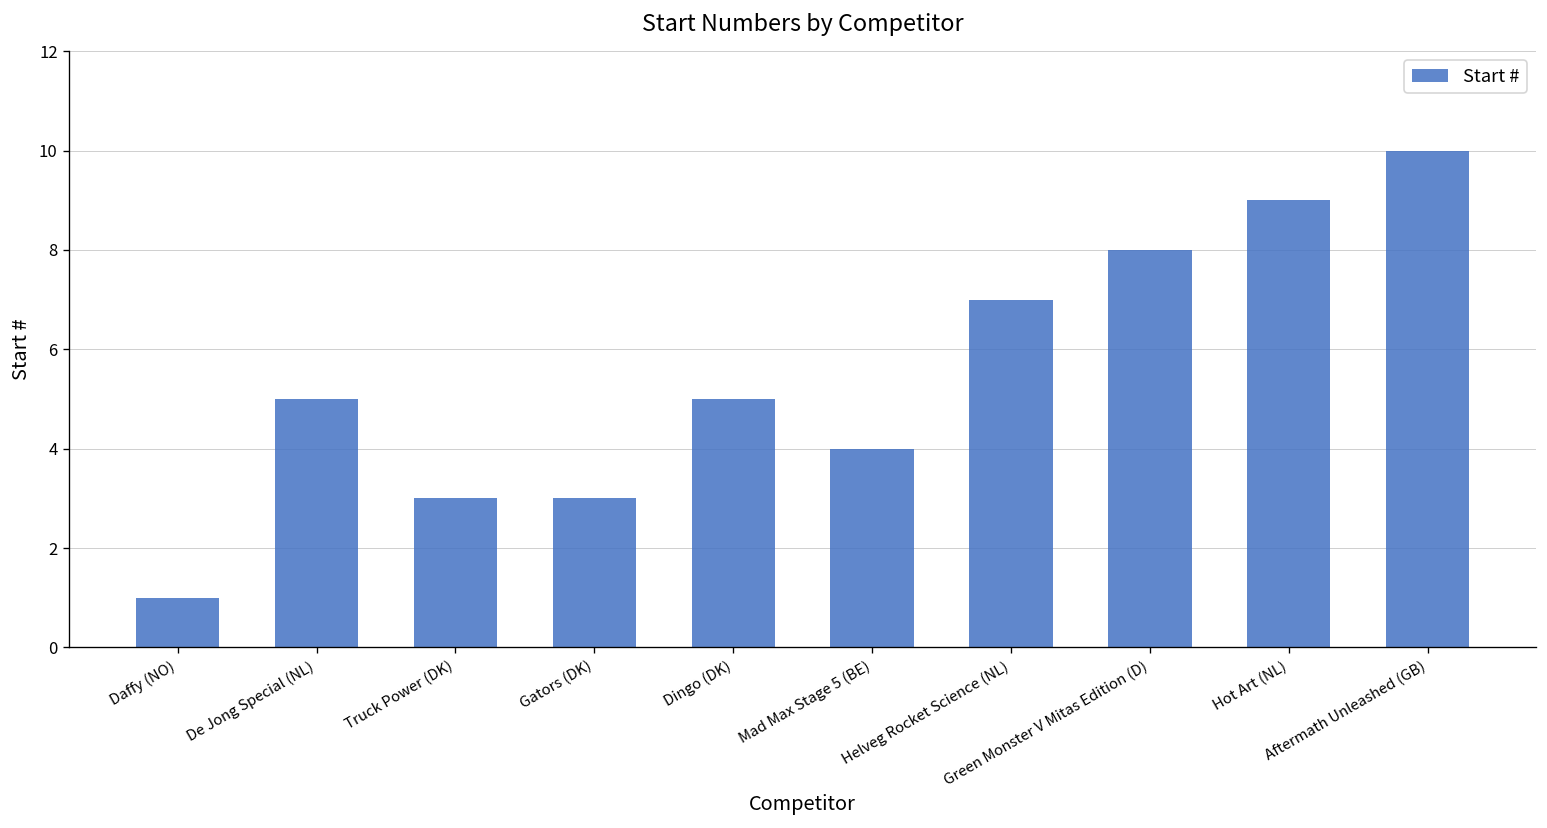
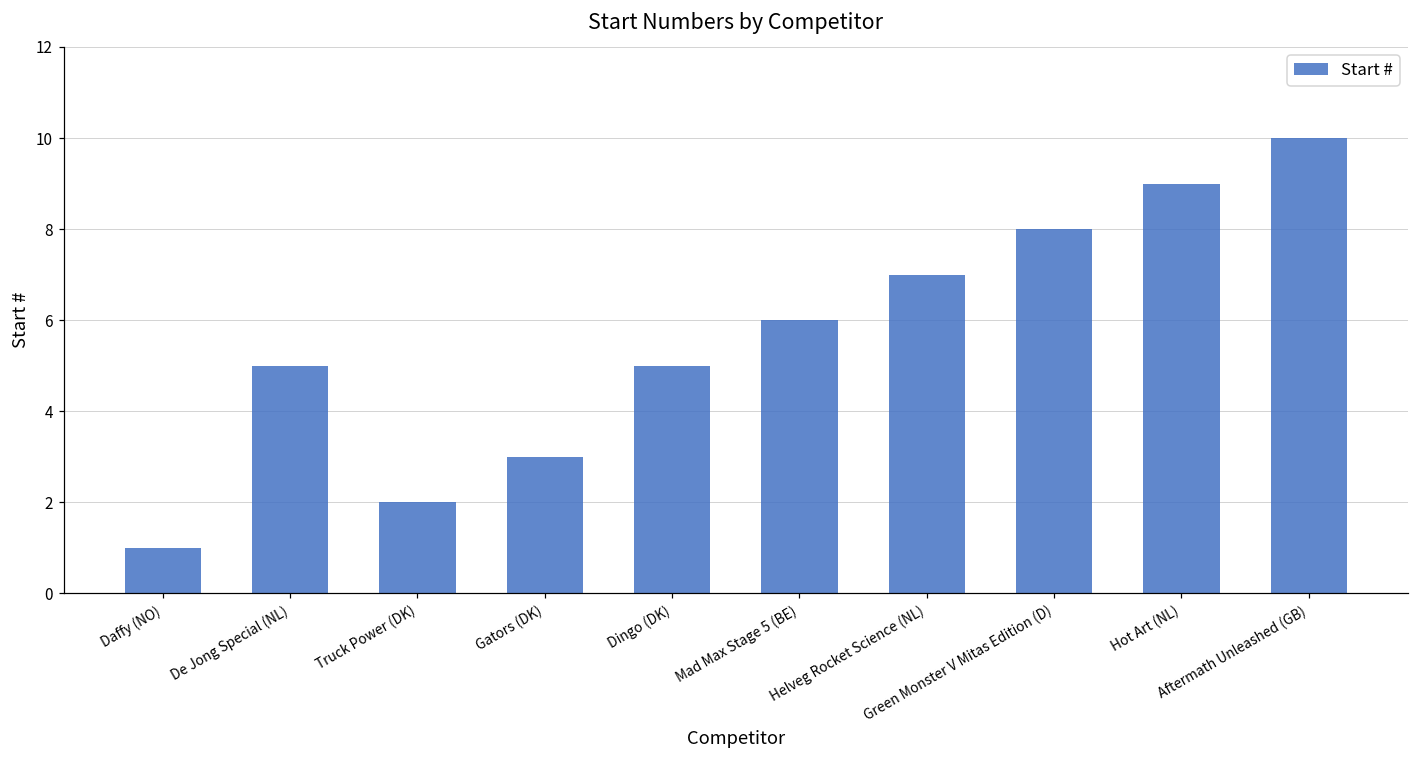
  {
    "Daffy (NO)": 1,
    "De Jong Special (NL)": 5,
-   "Truck Power (DK)": 3,
+   "Truck Power (DK)": 2,
    "Gators (DK)": 3,
    "Dingo (DK)": 5,
-   "Mad Max Stage 5 (BE)": 4,
+   "Mad Max Stage 5 (BE)": 6,
    "Helveg Rocket Science (NL)": 7,
    "Green Monster V Mitas Edition (D)": 8,
    "Hot Art (NL)": 9,
    "Aftermath Unleashed (GB)": 10
  }
